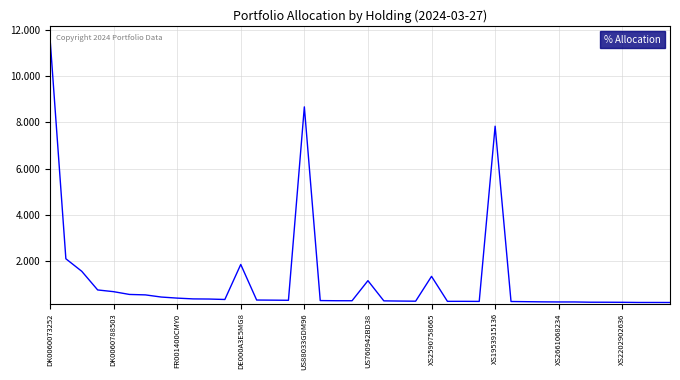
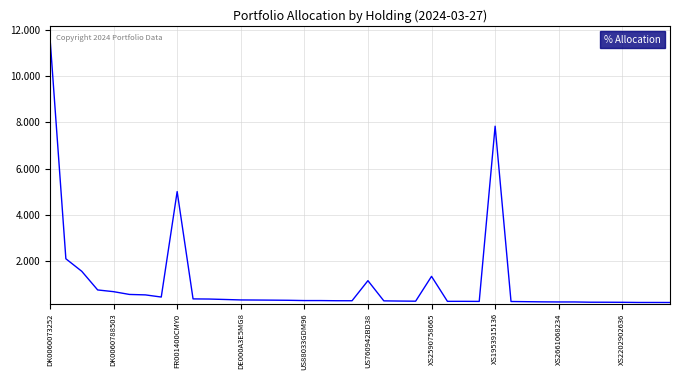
  {
    "DK0060788503": 0.7,
-   "FR001400CMY0": 0.4,
-   "DE000A3E5MG8": 1.9,
-   "US88033GDM96": 8.7,
+   "FR001400CMY0": 5.0,
+   "DE000A3E5MG8": 0.3,
+   "US88033GDM96": 0.3,
    "US760942BD38": 1.2,
    "XS2590758665": 1.4,
    "XS1953915136": 7.8,
    "XS2661068234": 0.3,
    "XS2202902636": 0.2
  }
